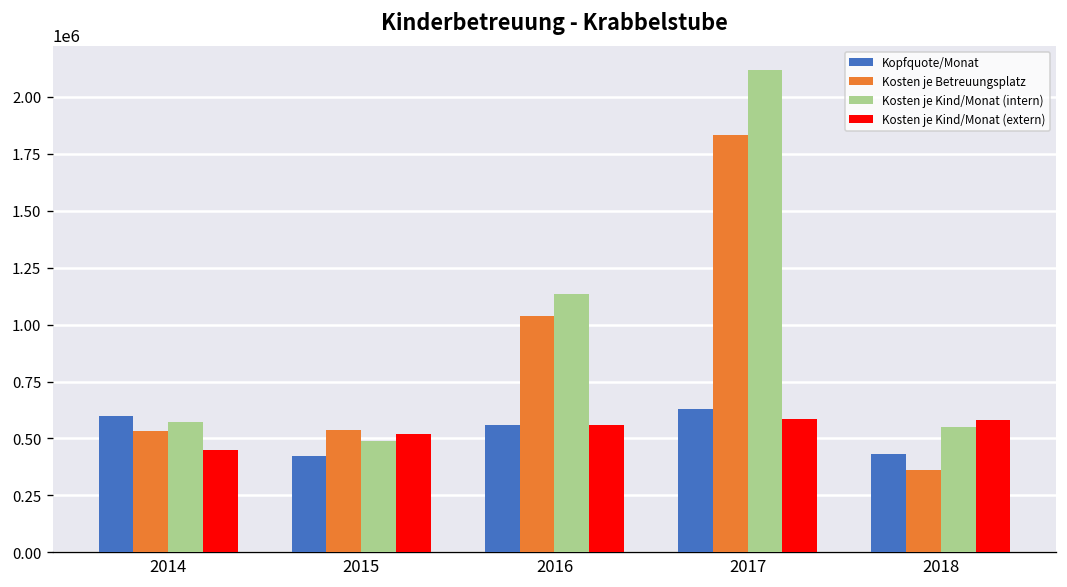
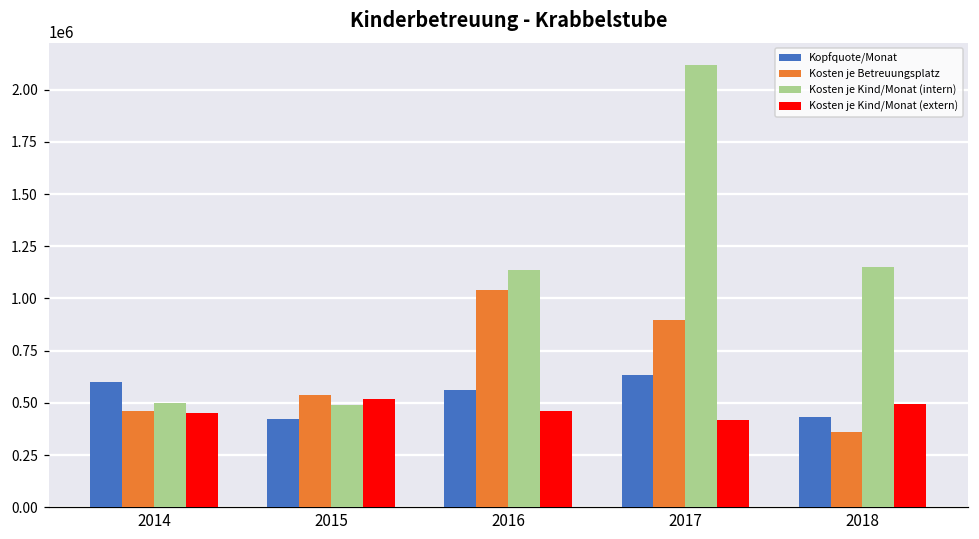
  {
    "Kopfquote/Monat": {
      "2014": 600000,
      "2015": 420000,
      "2016": 560000,
      "2017": 630000,
      "2018": 430000
    },
    "Kosten je Betreuungsplatz": {
-     "2014": 530000,
+     "2014": 460000,
      "2015": 540000,
      "2016": 1040000,
-     "2017": 1830000,
+     "2017": 900000,
      "2018": 360000
    },
    "Kosten je Kind/Monat (intern)": {
-     "2014": 570000,
+     "2014": 500000,
      "2015": 490000,
      "2016": 1140000,
      "2017": 2120000,
-     "2018": 550000
+     "2018": 1150000
    },
    "Kosten je Kind/Monat (extern)": {
      "2014": 450000,
      "2015": 520000,
-     "2016": 560000,
-     "2017": 580000,
-     "2018": 580000
+     "2016": 460000,
+     "2017": 420000,
+     "2018": 500000
    }
  }
